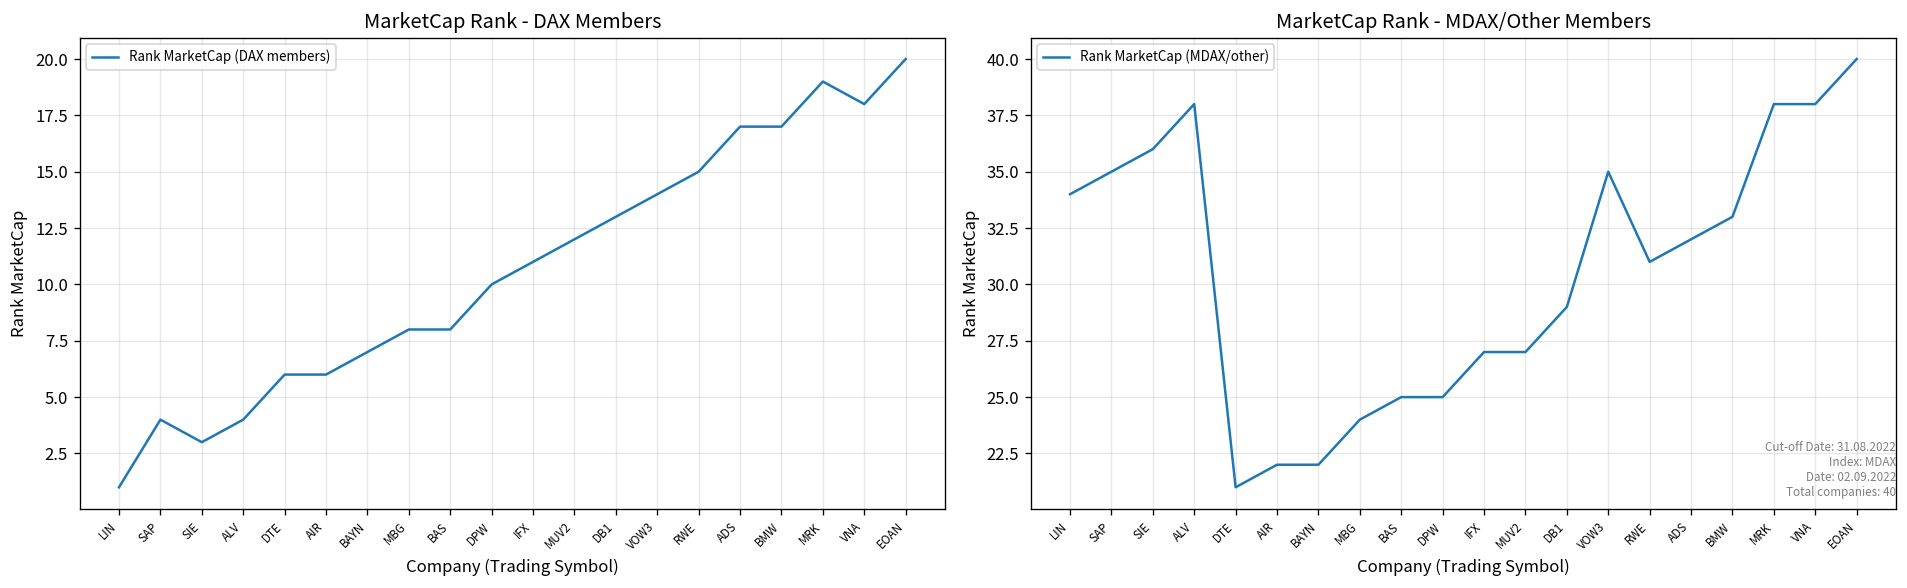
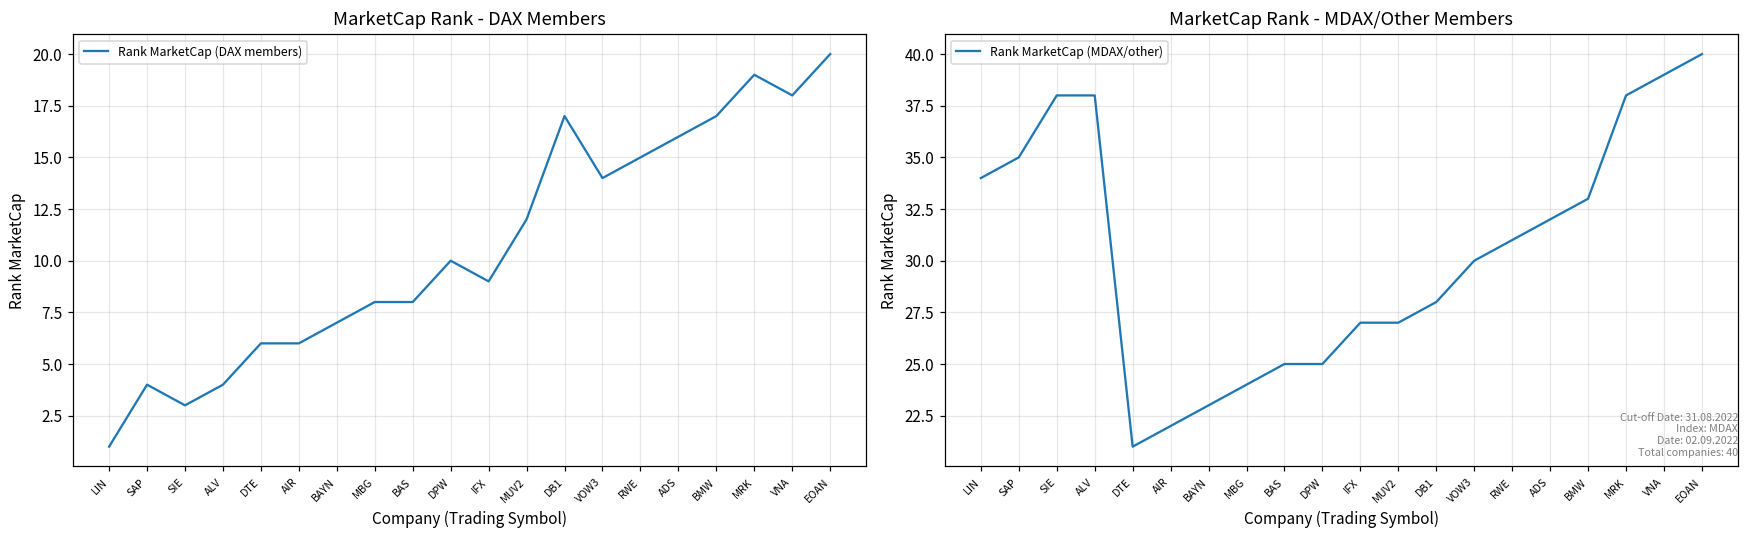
  {
    "MarketCap Rank - DAX Members": {
      "LIN": 1,
      "SAP": 4,
      "SIE": 3,
      "ALV": 4,
      "DTE": 6,
      "AIR": 6,
      "BAYN": 7,
      "MBG": 8,
      "BAS": 8,
      "DPW": 10,
-     "IFX": 11,
+     "IFX": 9,
      "MUV2": 12,
-     "DB1": 13,
+     "DB1": 17,
      "VOW3": 14,
      "RWE": 15,
-     "ADS": 17,
+     "ADS": 16,
      "BMW": 17,
      "MRK": 19,
      "VNA": 18,
      "EOAN": 20
    },
    "MarketCap Rank - MDAX/Other Members": {
      "LIN": 34,
      "SAP": 35,
-     "SIE": 36,
+     "SIE": 38,
      "ALV": 38,
      "DTE": 21,
      "AIR": 22,
-     "BAYN": 22,
+     "BAYN": 23,
      "MBG": 24,
      "BAS": 25,
      "DPW": 25,
      "IFX": 27,
      "MUV2": 27,
-     "DB1": 29,
-     "VOW3": 35,
+     "DB1": 28,
+     "VOW3": 30,
      "RWE": 31,
      "ADS": 32,
      "BMW": 33,
      "MRK": 38,
-     "VNA": 38,
+     "VNA": 39,
      "EOAN": 40
    }
  }
